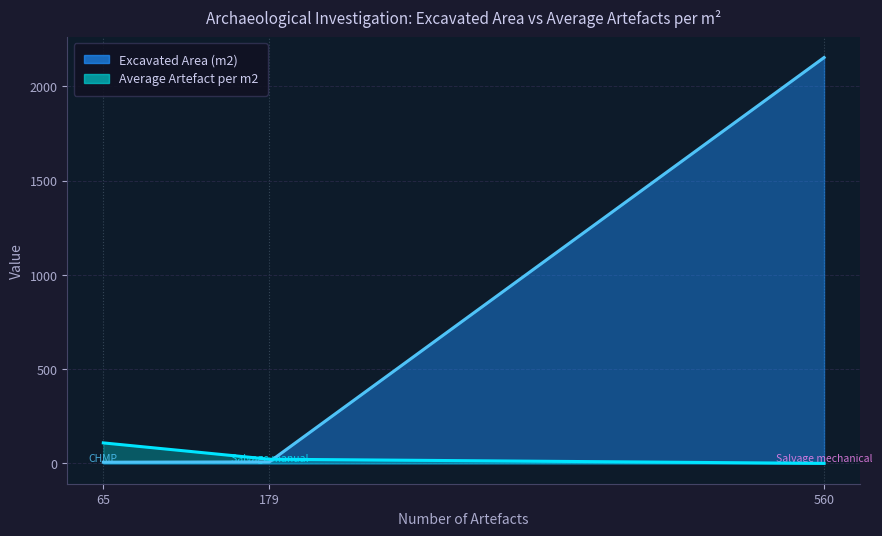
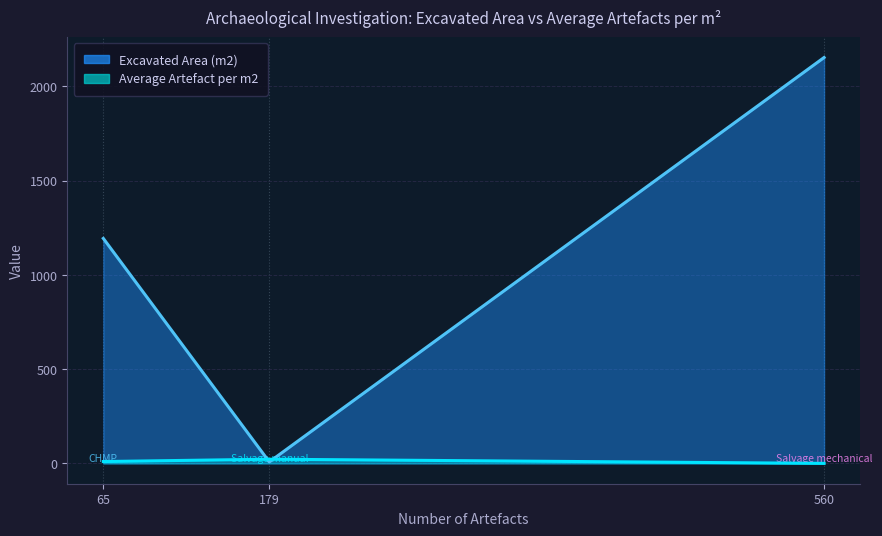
  {
    "Excavated Area (m2)": {
-     "65": 10,
+     "65": 1190,
      "179": 10,
      "560": 2150
    },
    "Average Artefact per m2": {
-     "65": 110,
+     "65": 10,
      "179": 20,
      "560": 0
    }
  }
